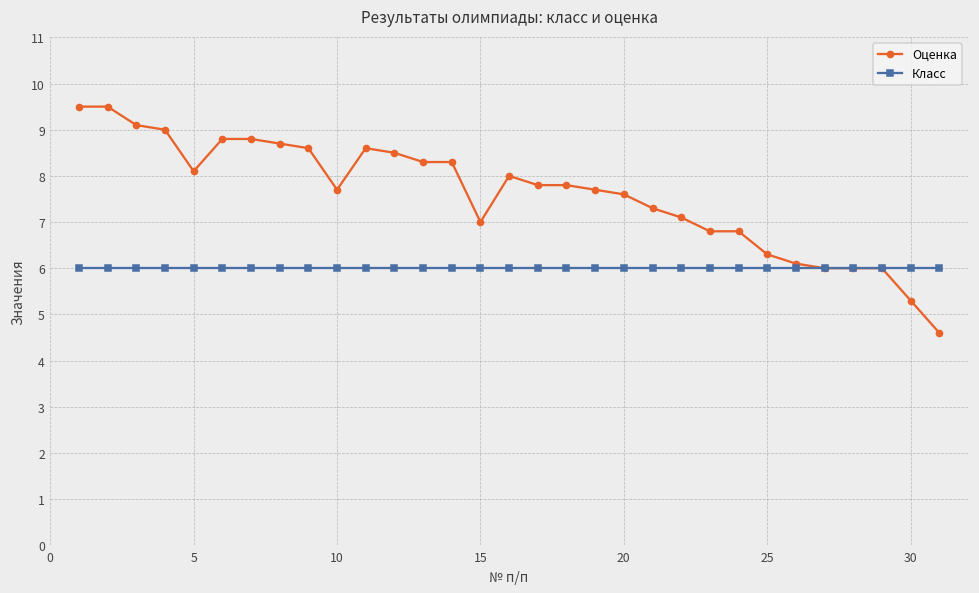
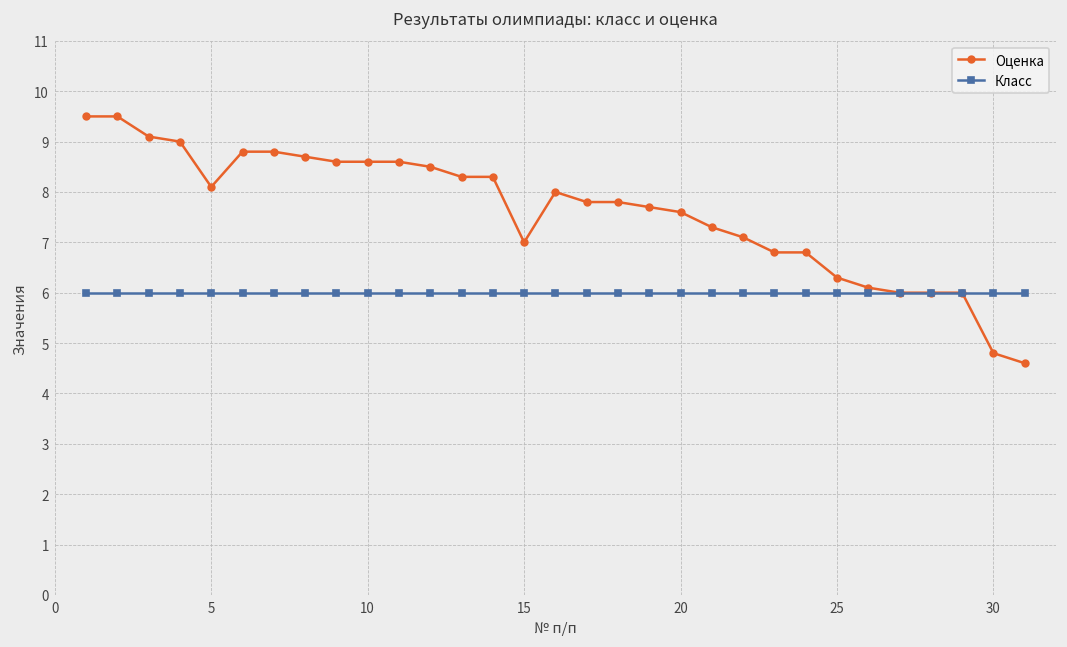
  {
    "Оценка": {
      "5": 8.1,
-     "10": 7.7,
+     "10": 8.6,
      "15": 7.0,
      "20": 7.6,
      "25": 6.3,
-     "30": 5.3
+     "30": 4.8
    },
    "Класс": {
      "5": 6.0,
      "10": 6.0,
      "15": 6.0,
      "20": 6.0,
      "25": 6.0,
      "30": 6.0
    }
  }
